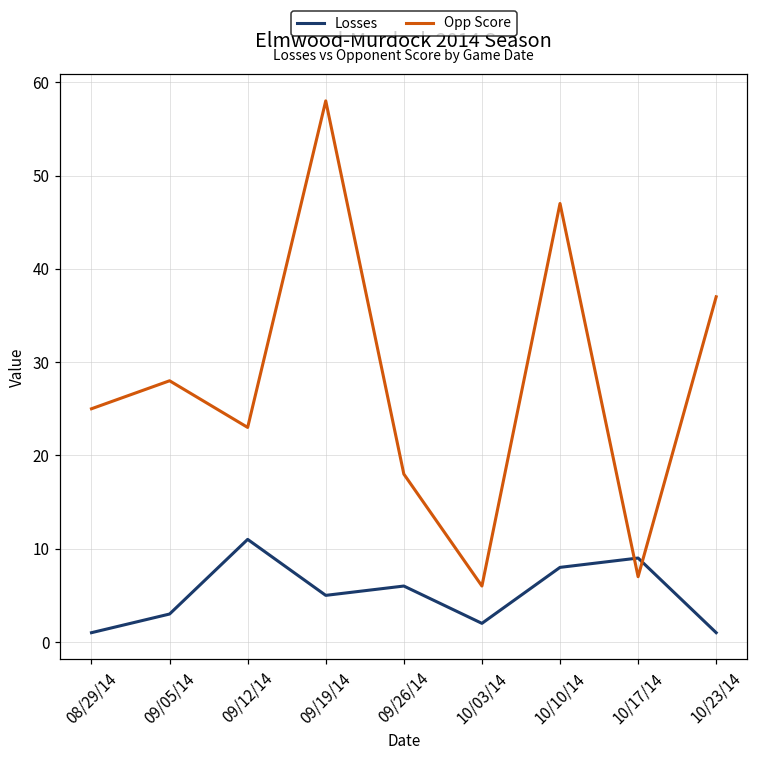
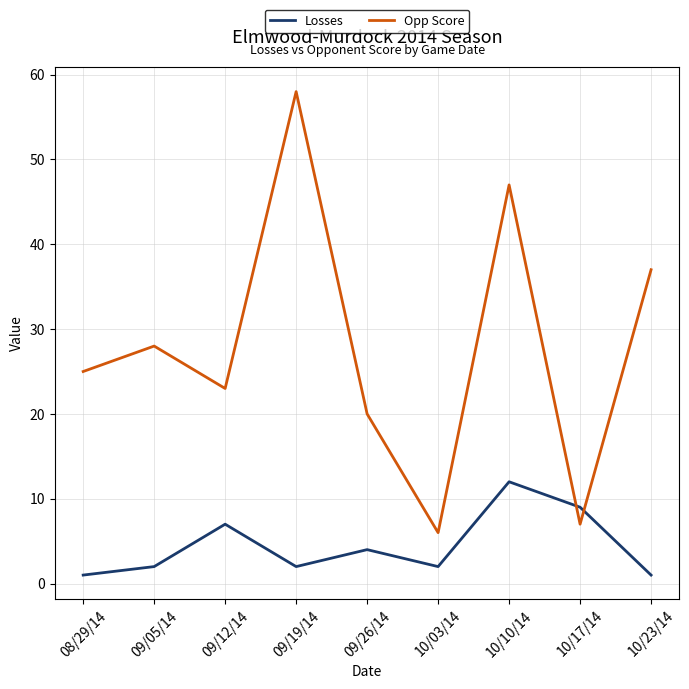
  {
    "Losses": {
      "08/29/14": 1,
-     "09/05/14": 3,
-     "09/12/14": 11,
-     "09/19/14": 5,
-     "09/26/14": 6,
+     "09/05/14": 2,
+     "09/12/14": 7,
+     "09/19/14": 2,
+     "09/26/14": 4,
      "10/03/14": 2,
-     "10/10/14": 8,
+     "10/10/14": 12,
      "10/17/14": 9,
      "10/23/14": 1
    },
    "Opp Score": {
      "08/29/14": 25,
      "09/05/14": 28,
      "09/12/14": 23,
      "09/19/14": 58,
-     "09/26/14": 18,
+     "09/26/14": 20,
      "10/03/14": 6,
      "10/10/14": 47,
      "10/17/14": 7,
      "10/23/14": 37
    }
  }
